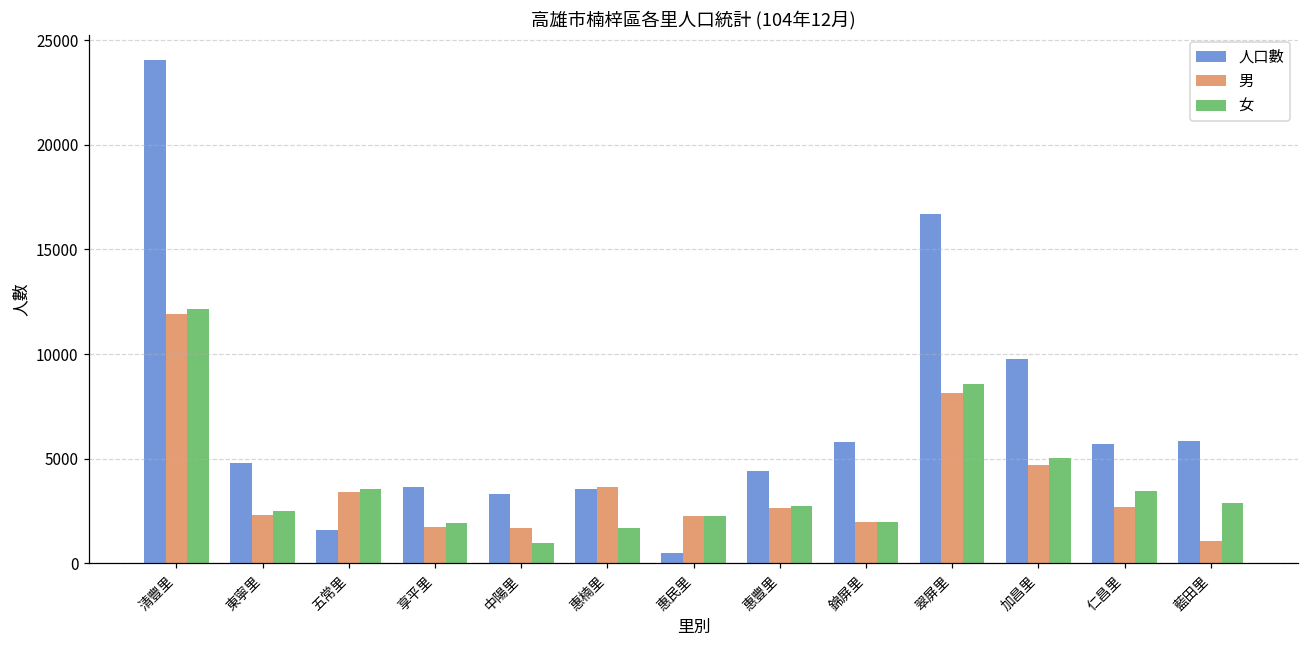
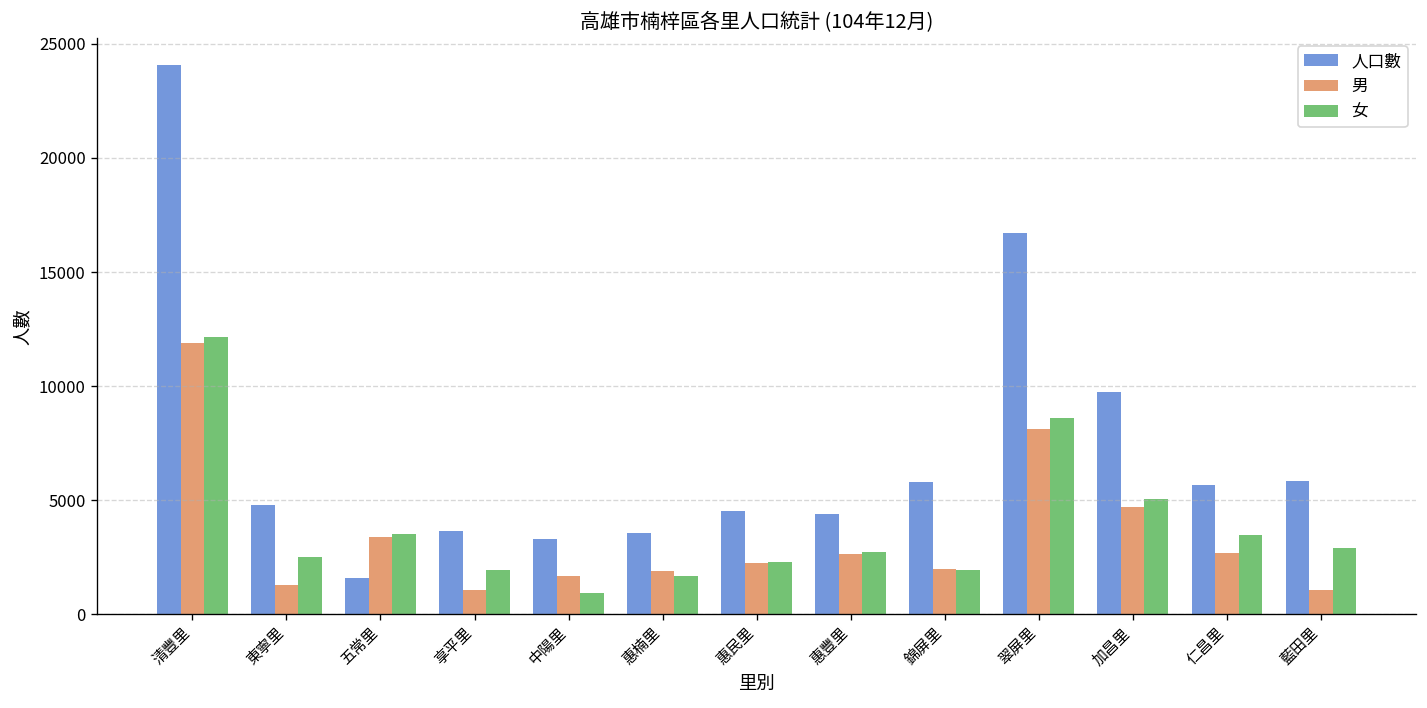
  {
    "人口數": {
      "清豐里": 24100,
      "東寧里": 4800,
      "五常里": 1600,
      "享平里": 3700,
      "中陽里": 3300,
      "惠楠里": 3600,
-     "惠民里": 500,
+     "惠民里": 4500,
      "惠豐里": 4400,
      "錦屏里": 5800,
      "翠屏里": 16700,
      "加昌里": 9700,
      "仁昌里": 5700,
      "藍田里": 5800
    },
    "男": {
      "清豐里": 11900,
-     "東寧里": 2300,
+     "東寧里": 1300,
      "五常里": 3400,
-     "享平里": 1700,
+     "享平里": 1100,
      "中陽里": 1700,
-     "惠楠里": 3600,
+     "惠楠里": 1900,
      "惠民里": 2300,
      "惠豐里": 2600,
      "錦屏里": 2000,
      "翠屏里": 8100,
      "加昌里": 4700,
      "仁昌里": 2700,
      "藍田里": 1100
    },
    "女": {
      "清豐里": 12200,
      "東寧里": 2500,
      "五常里": 3500,
      "享平里": 1900,
      "中陽里": 900,
      "惠楠里": 1700,
      "惠民里": 2300,
      "惠豐里": 2700,
      "錦屏里": 2000,
      "翠屏里": 8600,
      "加昌里": 5000,
      "仁昌里": 3500,
      "藍田里": 2900
    }
  }
